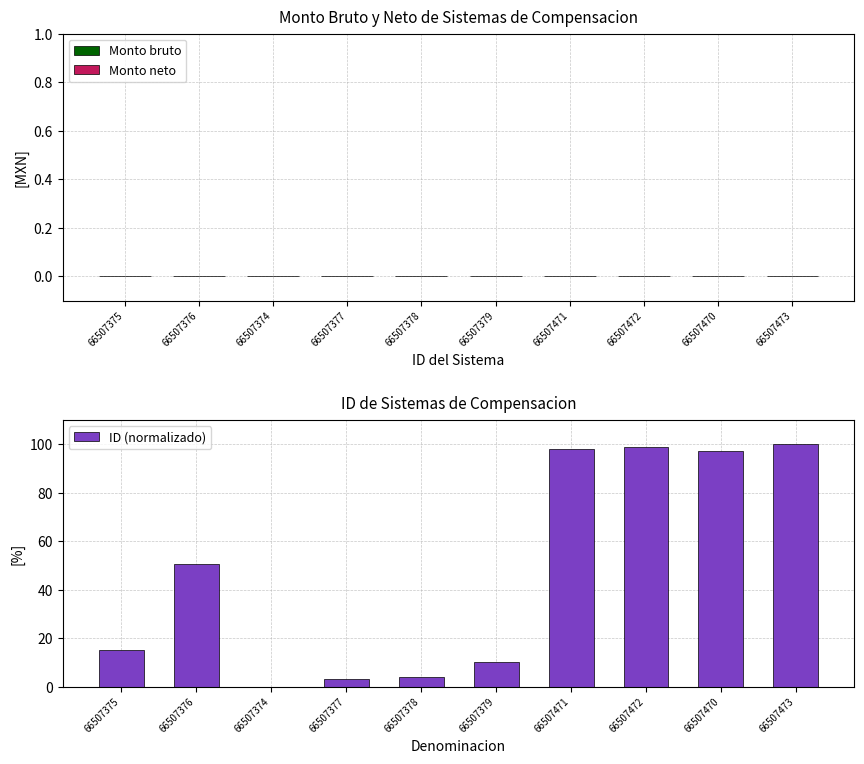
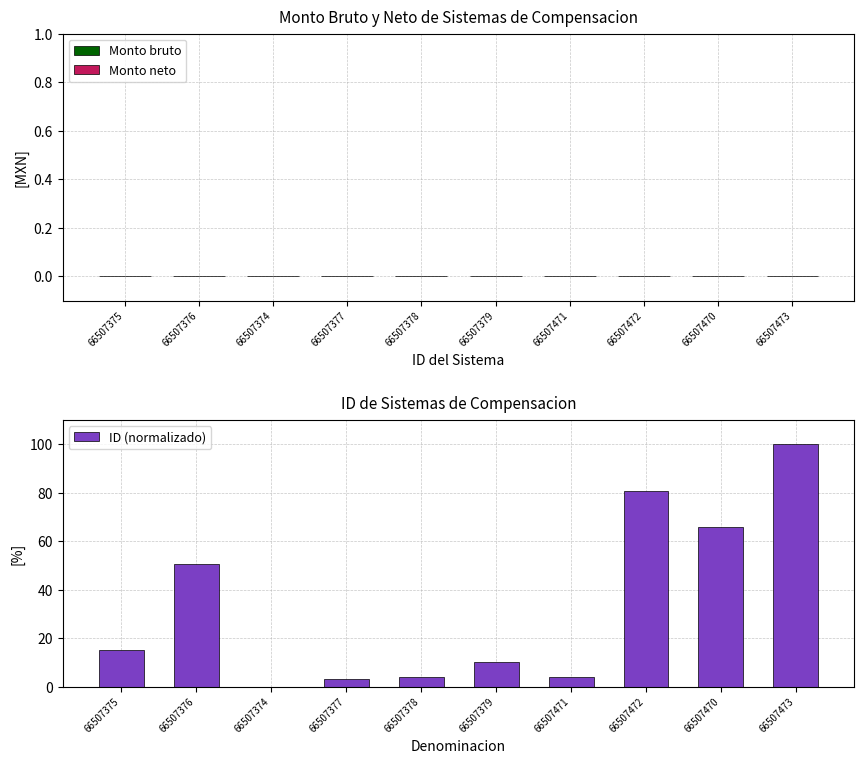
  {
    "Monto Bruto y Neto de Sistemas de Compensacion": {
      "Monto bruto": {
        "66507375": 0.00,
        "66507376": 0.00,
        "66507374": 0.00,
        "66507377": 0.00,
        "66507378": 0.00,
        "66507379": 0.00,
        "66507471": 0.00,
        "66507472": 0.00,
        "66507470": 0.00,
        "66507473": 0.00
      },
      "Monto neto": {
        "66507375": 0.00,
        "66507376": 0.00,
        "66507374": 0.00,
        "66507377": 0.00,
        "66507378": 0.00,
        "66507379": 0.00,
        "66507471": 0.00,
        "66507472": 0.00,
        "66507470": 0.00,
        "66507473": 0.00
      }
    },
    "ID de Sistemas de Compensacion": {
      "66507375": 15,
      "66507376": 51,
      "66507374": 0,
      "66507377": 3,
      "66507378": 4,
      "66507379": 10,
-     "66507471": 98,
-     "66507472": 99,
-     "66507470": 97,
+     "66507471": 4,
+     "66507472": 81,
+     "66507470": 66,
      "66507473": 100
    }
  }
